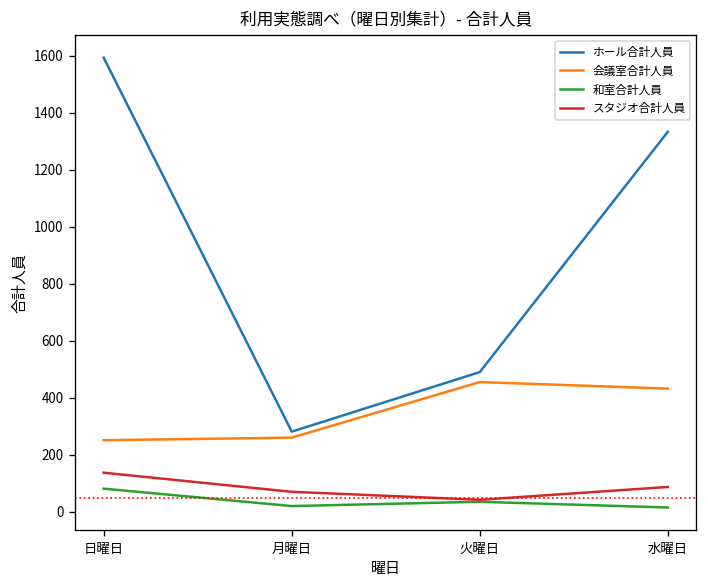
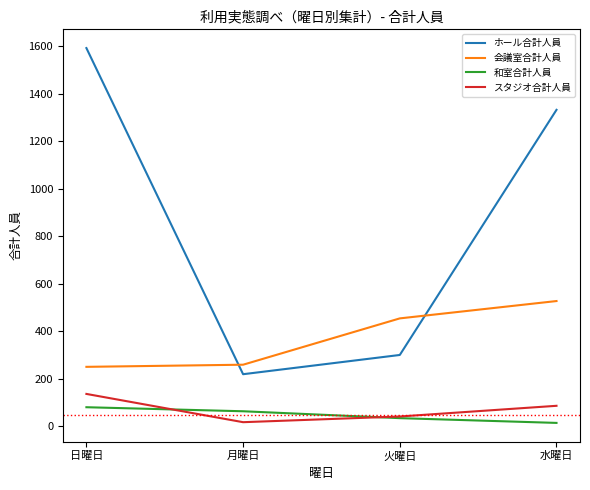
  {
    "ホール合計人員": {
      "日曜日": 1590,
-     "月曜日": 280,
-     "火曜日": 490,
+     "月曜日": 220,
+     "火曜日": 300,
      "水曜日": 1330
    },
    "会議室合計人員": {
      "日曜日": 250,
      "月曜日": 260,
      "火曜日": 460,
-     "水曜日": 430
+     "水曜日": 530
    },
    "和室合計人員": {
      "日曜日": 80,
-     "月曜日": 20,
+     "月曜日": 60,
      "水曜日": 20
    },
    "スタジオ合計人員": {
      "日曜日": 140,
-     "月曜日": 70,
+     "月曜日": 20,
      "水曜日": 90
    }
  }
